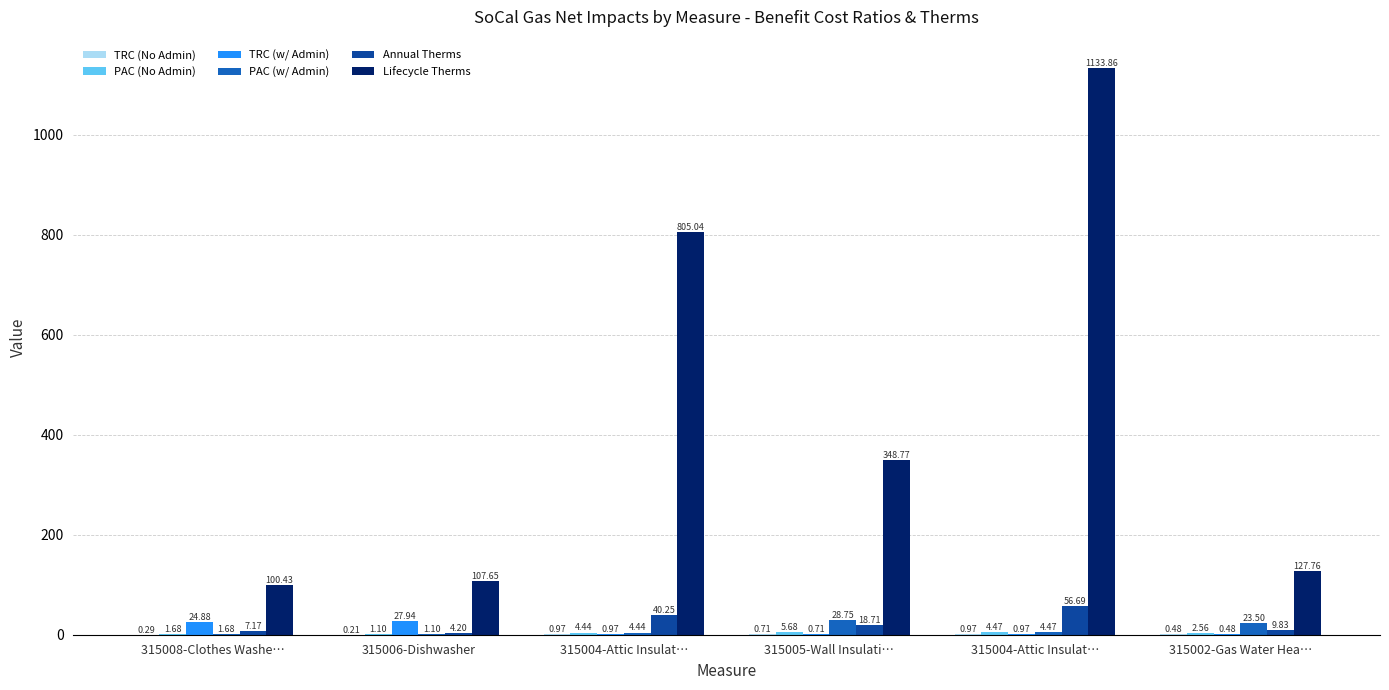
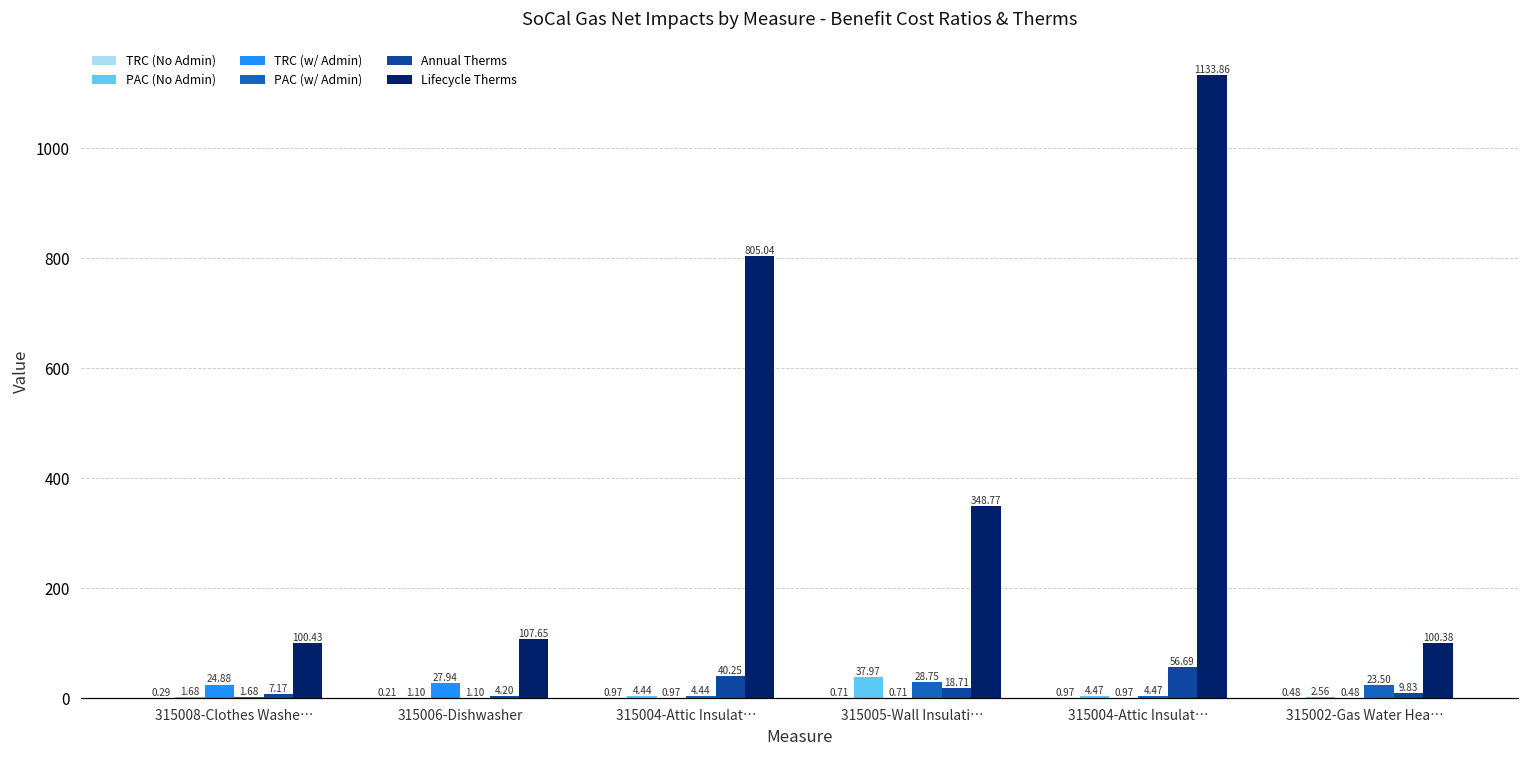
  {
    "TRC (No Admin)": {
      "315008-Clothes Washe…": 0.29,
      "315006-Dishwasher": 0.21,
      "315005-Wall Insulati…": 0.71,
      "315002-Gas Water Hea…": 0.48
    },
    "PAC (No Admin)": {
      "315008-Clothes Washe…": 1.68,
      "315006-Dishwasher": 1.10,
-     "315005-Wall Insulati…": 5.68,
+     "315005-Wall Insulati…": 37.97,
      "315002-Gas Water Hea…": 2.56
    },
    "TRC (w/ Admin)": {
      "315008-Clothes Washe…": 24.88,
      "315006-Dishwasher": 27.94,
      "315005-Wall Insulati…": 0.71,
      "315002-Gas Water Hea…": 0.48
    },
    "Lifecycle Therms": {
      "315008-Clothes Washe…": 100.43,
      "315006-Dishwasher": 107.65,
      "315005-Wall Insulati…": 348.77,
-     "315002-Gas Water Hea…": 127.76
+     "315002-Gas Water Hea…": 100.38
    }
  }
